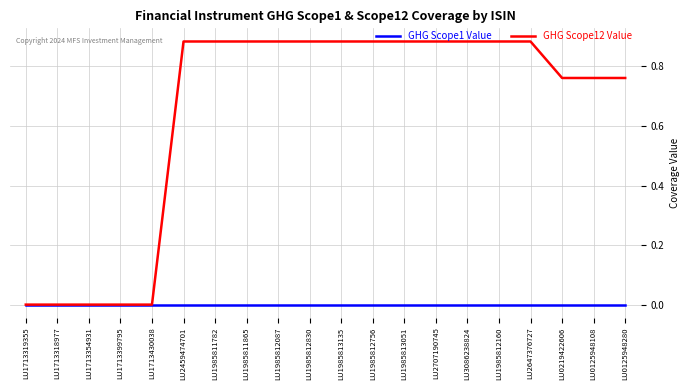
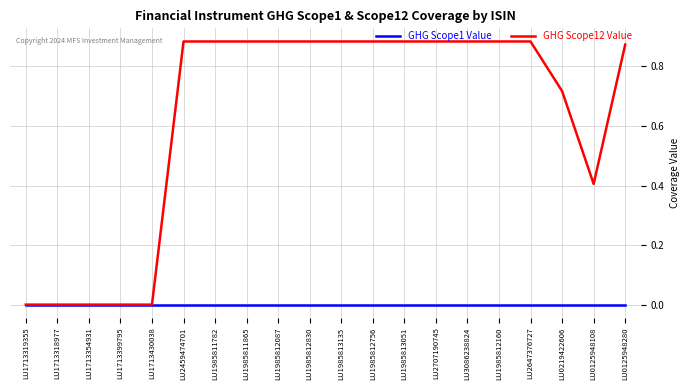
  {
    "GHG Scope1 Value": {
      "LU2459474701": 0.00,
      "LU1985811782": 0.00,
      "LU1985811865": 0.00,
      "LU1985812087": 0.00,
      "LU1985812830": 0.00,
      "LU1985813135": 0.00,
      "LU1985812756": 0.00,
      "LU1985813051": 0.00,
      "LU2707190745": 0.00,
      "LU3086238824": 0.00,
      "LU1985812160": 0.00,
      "LU2647376727": 0.00,
      "LU0219422606": 0.00,
      "LU0125948108": 0.00,
      "LU0125948280": 0.00
    },
    "GHG Scope12 Value": {
      "LU1985811782": 0.88,
      "LU1985811865": 0.88,
      "LU1985812087": 0.88,
      "LU1985812830": 0.88,
      "LU1985813135": 0.88,
      "LU1985812756": 0.88,
      "LU1985813051": 0.88,
      "LU2707190745": 0.88,
      "LU3086238824": 0.88,
      "LU1985812160": 0.88,
      "LU2647376727": 0.88,
-     "LU0219422606": 0.76,
-     "LU0125948108": 0.76,
-     "LU0125948280": 0.76
+     "LU0219422606": 0.72,
+     "LU0125948108": 0.41,
+     "LU0125948280": 0.87
    }
  }
